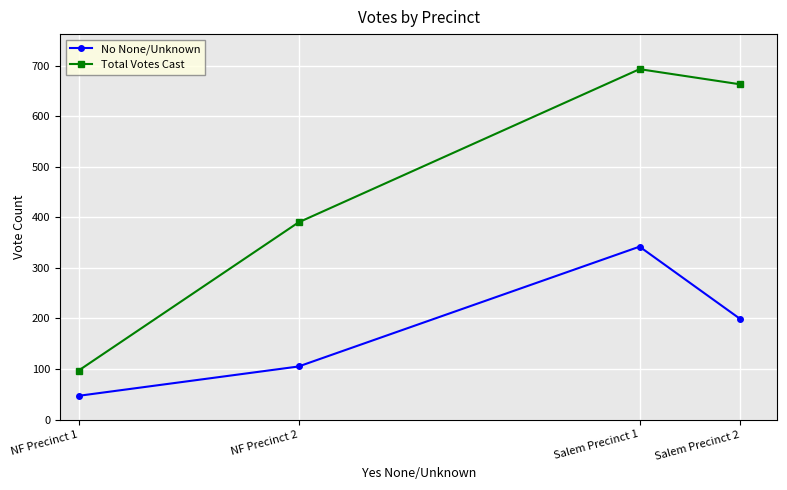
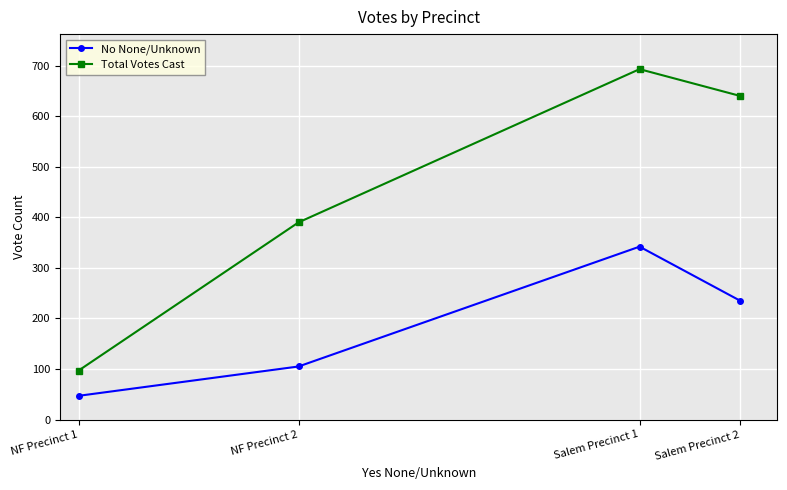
  {
    "No None/Unknown": {
      "NF Precinct 1": 50,
      "NF Precinct 2": 110,
      "Salem Precinct 1": 340,
-     "Salem Precinct 2": 200
+     "Salem Precinct 2": 240
    },
    "Total Votes Cast": {
      "NF Precinct 1": 100,
      "NF Precinct 2": 390,
      "Salem Precinct 1": 690,
-     "Salem Precinct 2": 660
+     "Salem Precinct 2": 640
    }
  }
